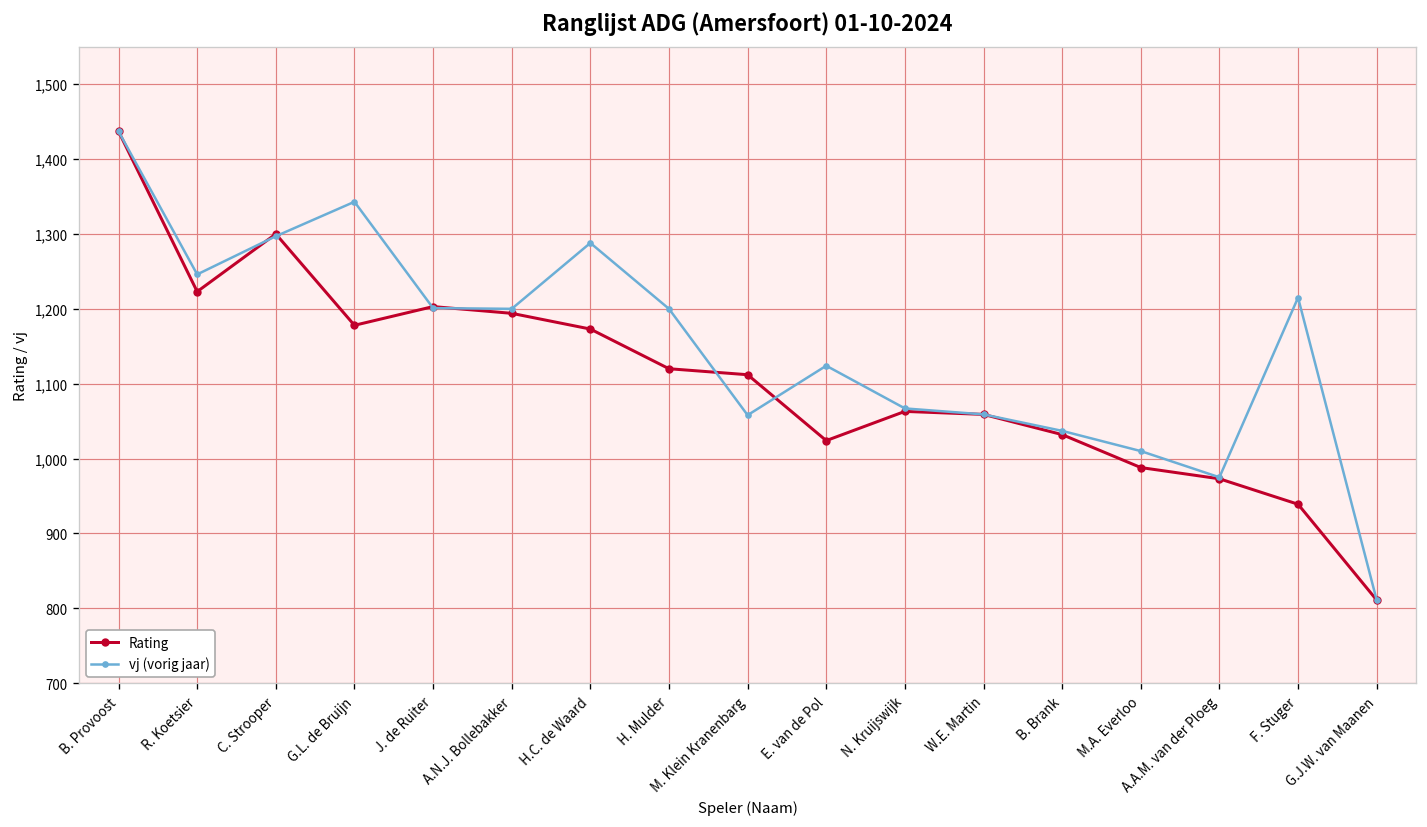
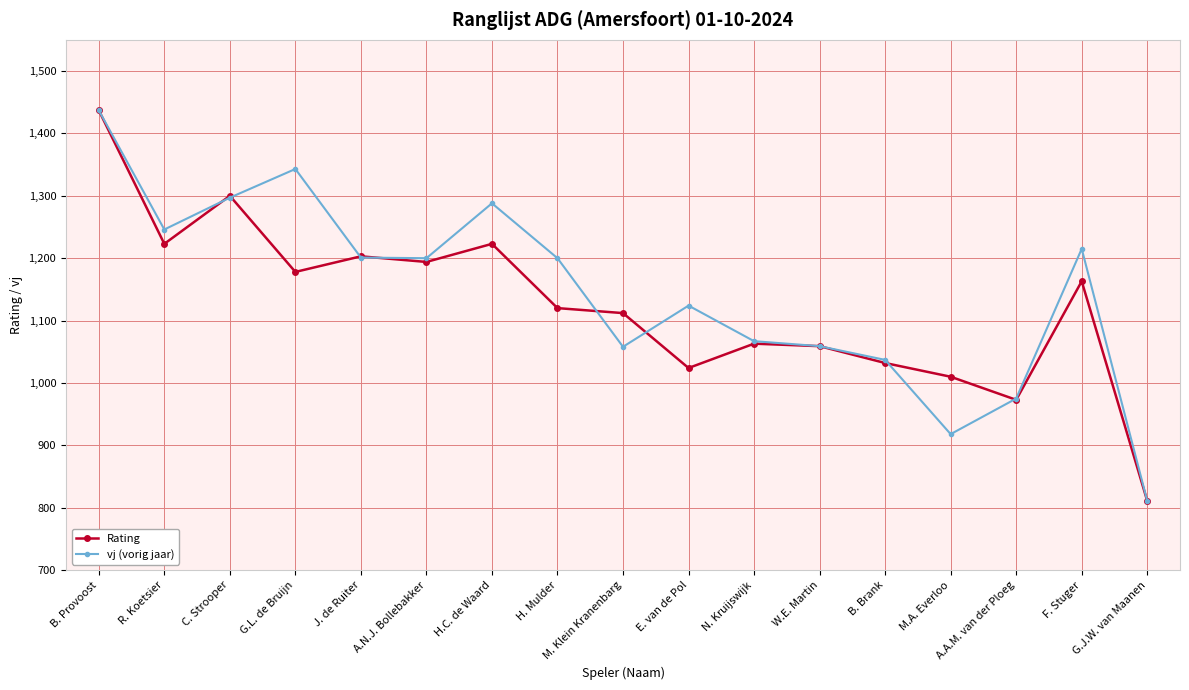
  {
    "Rating": {
      "R. Koetsier": "1,220",
      "G.L. de Bruijn": "1,180",
      "A.N.J. Bollebakker": "1,190",
-     "H.C. de Waard": "1,170",
+     "H.C. de Waard": "1,220",
      "H. Mulder": "1,120",
      "M. Klein Kranenbarg": "1,110",
      "E. van de Pol": "1,020",
      "B. Brank": "1,030",
-     "M.A. Everloo": "990",
-     "F. Stuger": "940"
+     "M.A. Everloo": "1,010",
+     "F. Stuger": "1,160"
    },
    "vj (vorig jaar)": {
      "R. Koetsier": "1,250",
      "G.L. de Bruijn": "1,340",
      "A.N.J. Bollebakker": "1,200",
      "H.C. de Waard": "1,290",
      "H. Mulder": "1,200",
      "M. Klein Kranenbarg": "1,060",
      "E. van de Pol": "1,120",
      "B. Brank": "1,040",
-     "M.A. Everloo": "1,010",
+     "M.A. Everloo": "920",
      "F. Stuger": "1,220"
    }
  }
